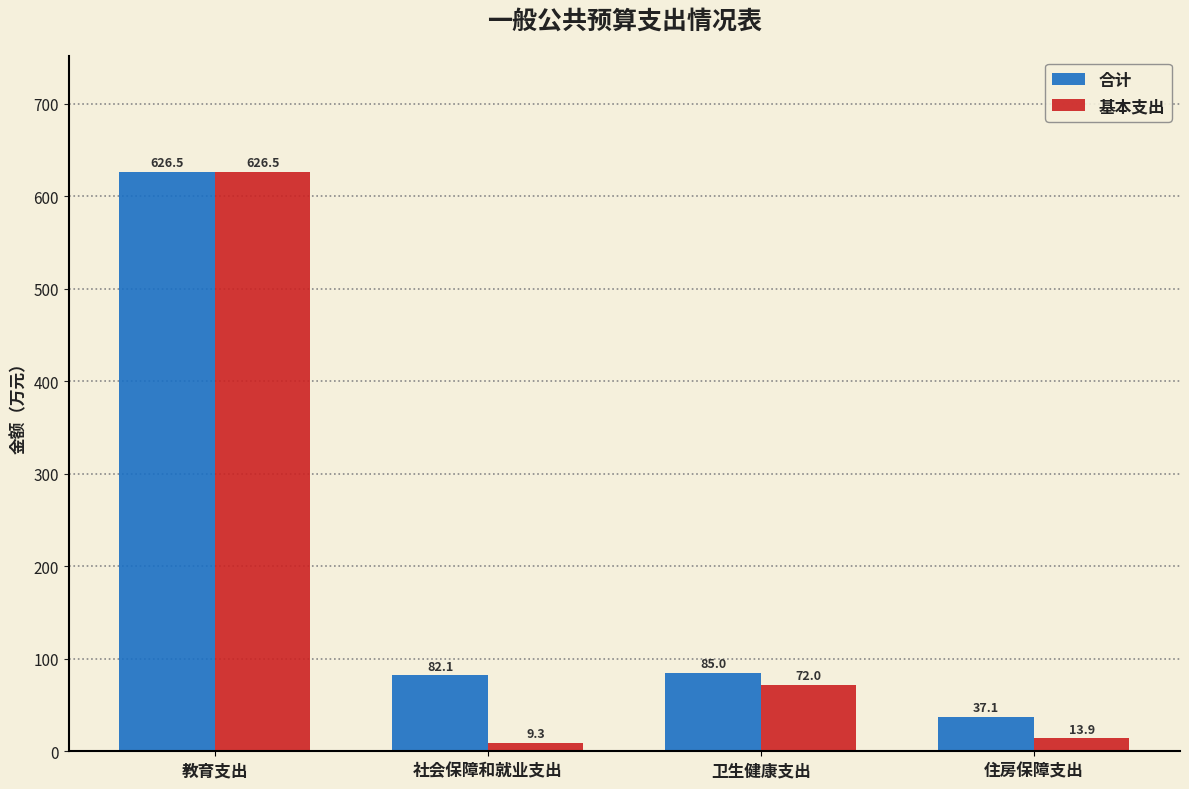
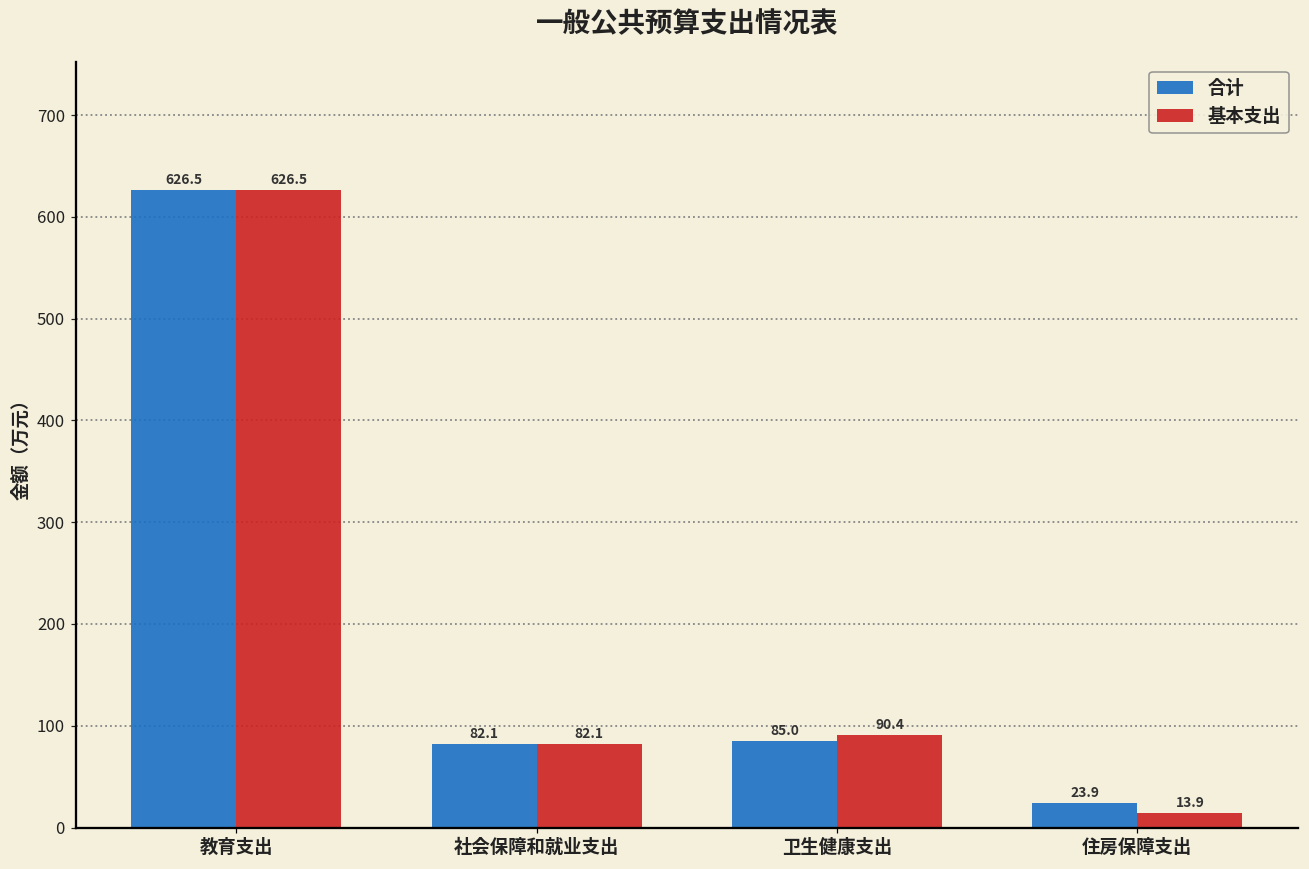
  {
    "合计": {
      "教育支出": 626.5,
      "社会保障和就业支出": 82.1,
      "卫生健康支出": 85.0,
-     "住房保障支出": 37.1
+     "住房保障支出": 23.9
    },
    "基本支出": {
      "教育支出": 626.5,
-     "社会保障和就业支出": 9.3,
-     "卫生健康支出": 72.0,
+     "社会保障和就业支出": 82.1,
+     "卫生健康支出": 90.4,
      "住房保障支出": 13.9
    }
  }
